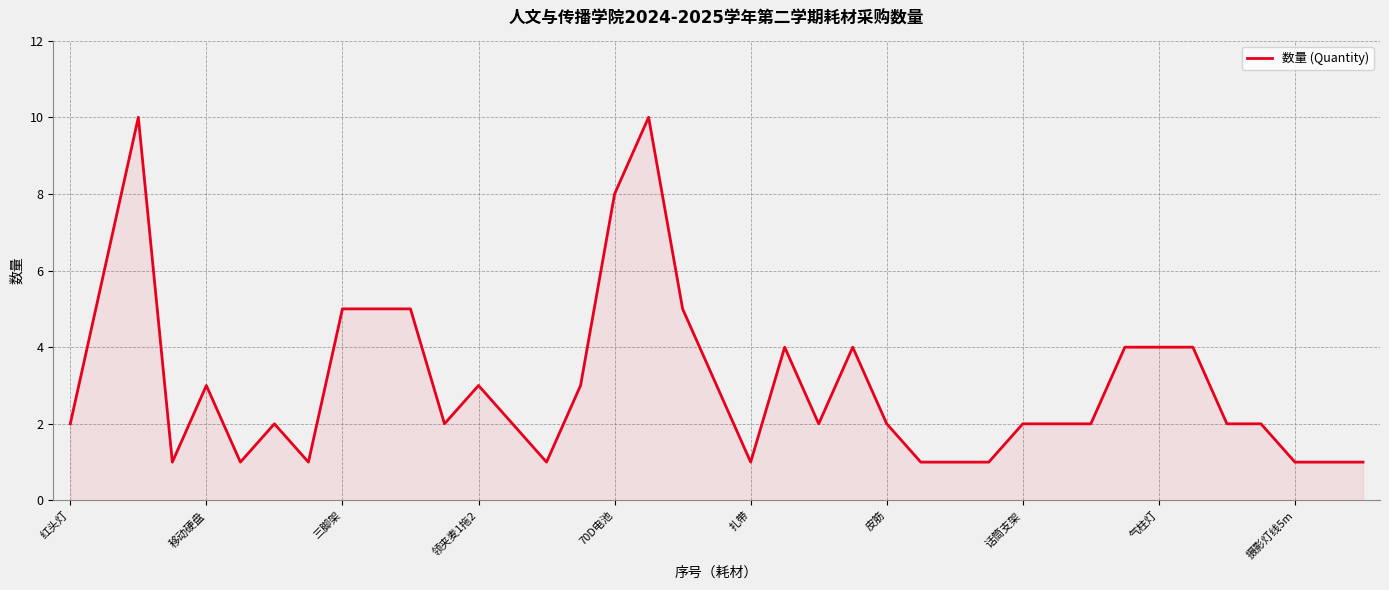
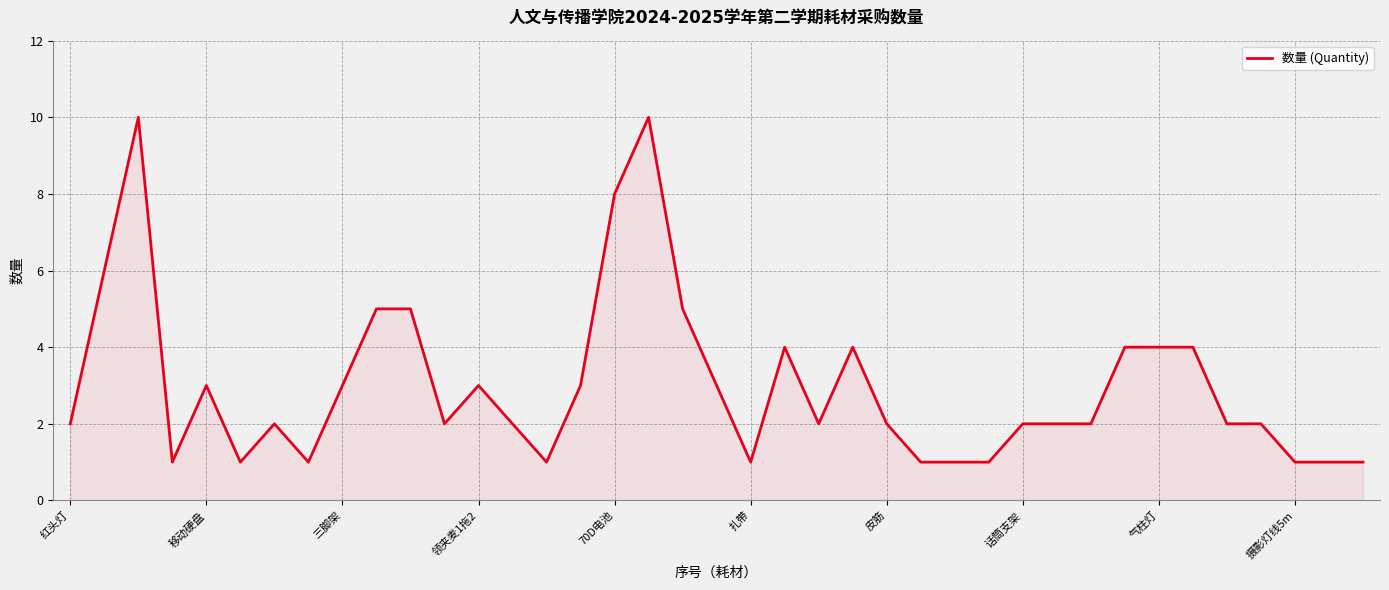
  {
    "红头灯": 2,
    "移动硬盘": 3,
-   "三脚架": 5,
+   "三脚架": 3,
    "领夹麦1拖2": 3,
    "70D电池": 8,
    "扎带": 1,
    "皮筋": 2,
    "话筒支架": 2,
    "气柱灯": 4,
    "摄影灯线5m": 1
  }
